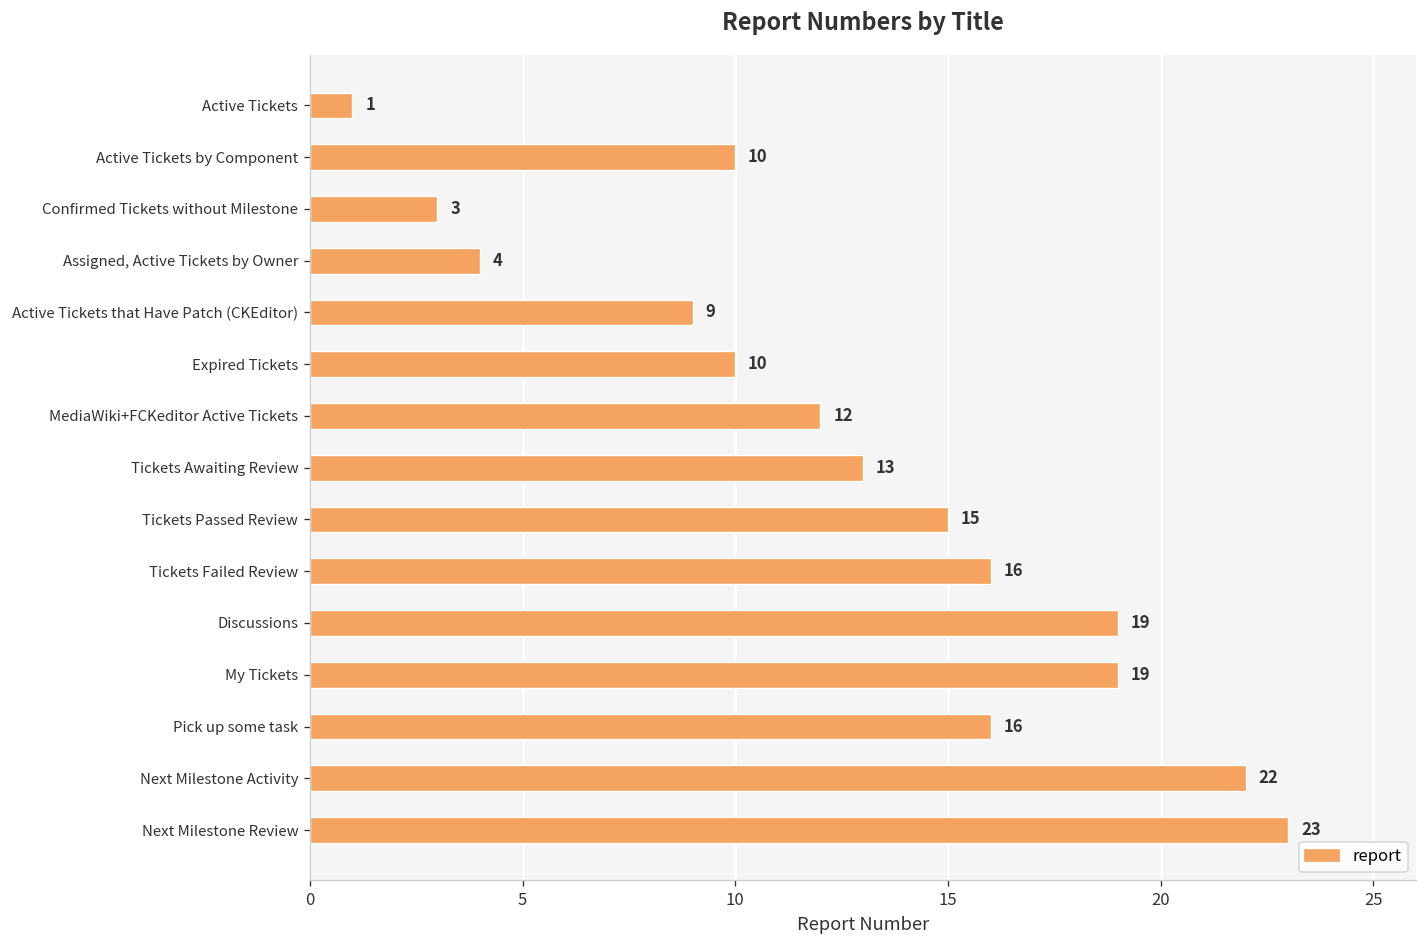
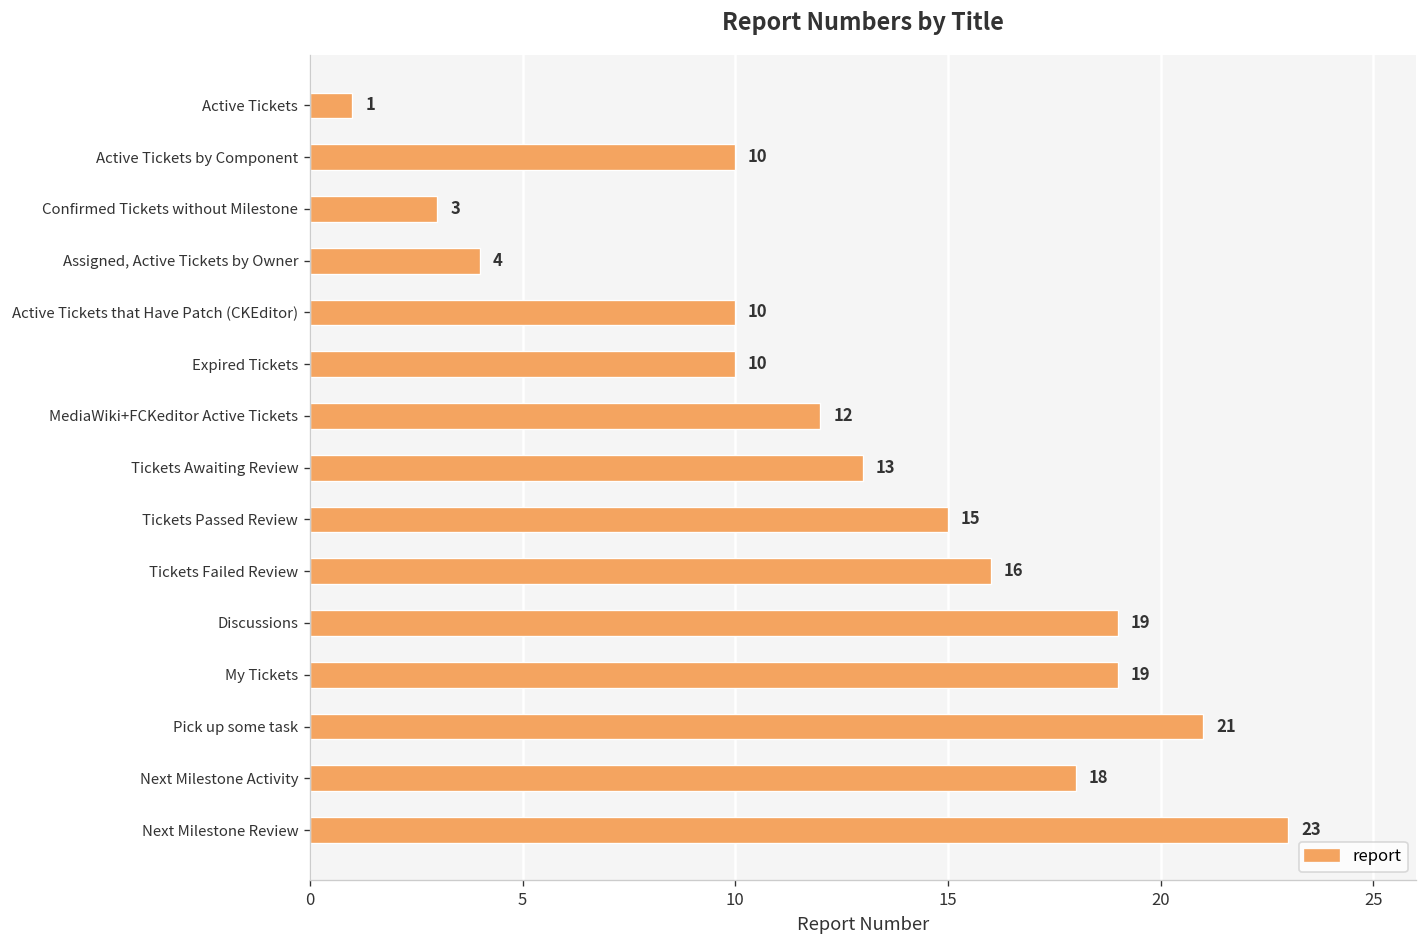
  {
    "Active Tickets": 1,
    "Active Tickets by Component": 10,
    "Confirmed Tickets without Milestone": 3,
    "Assigned, Active Tickets by Owner": 4,
-   "Active Tickets that Have Patch (CKEditor)": 9,
+   "Active Tickets that Have Patch (CKEditor)": 10,
    "Expired Tickets": 10,
    "MediaWiki+FCKeditor Active Tickets": 12,
    "Tickets Awaiting Review": 13,
    "Tickets Passed Review": 15,
    "Tickets Failed Review": 16,
    "Discussions": 19,
    "My Tickets": 19,
-   "Pick up some task": 16,
-   "Next Milestone Activity": 22,
+   "Pick up some task": 21,
+   "Next Milestone Activity": 18,
    "Next Milestone Review": 23
  }
